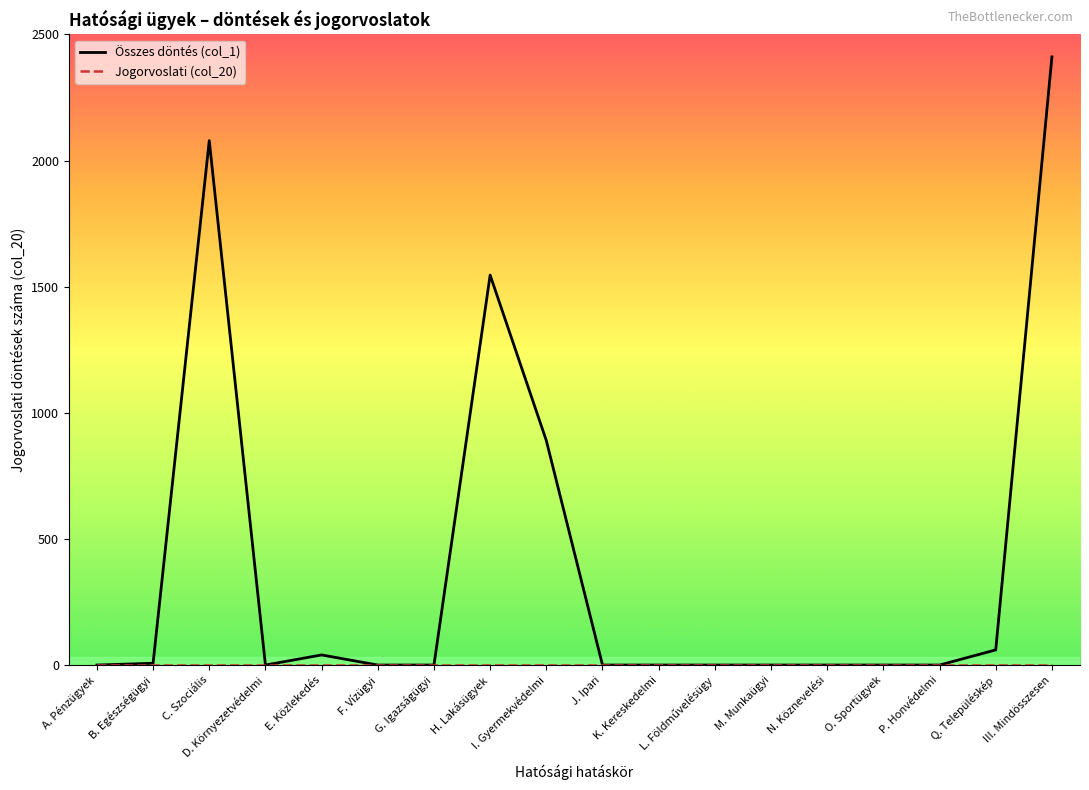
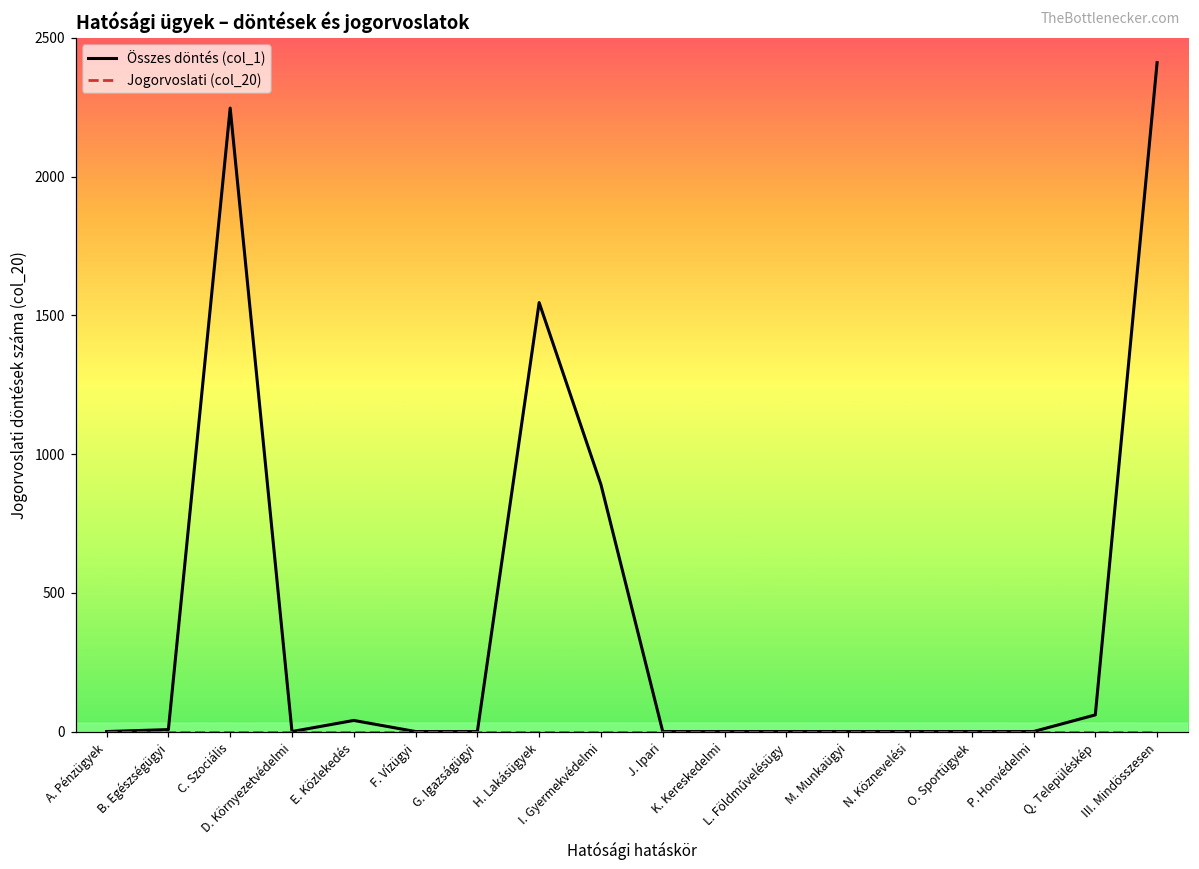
  {
    "Összes döntés (col_1)": {
-     "C. Szociális": 2080,
+     "C. Szociális": 2250,
      "E. Közlekedés": 40,
      "H. Lakásügyek": 1550,
      "I. Gyermekvédelmi": 890,
      "Q. Településkép": 60,
      "III. Mindösszesen": 2410
    }
  }
